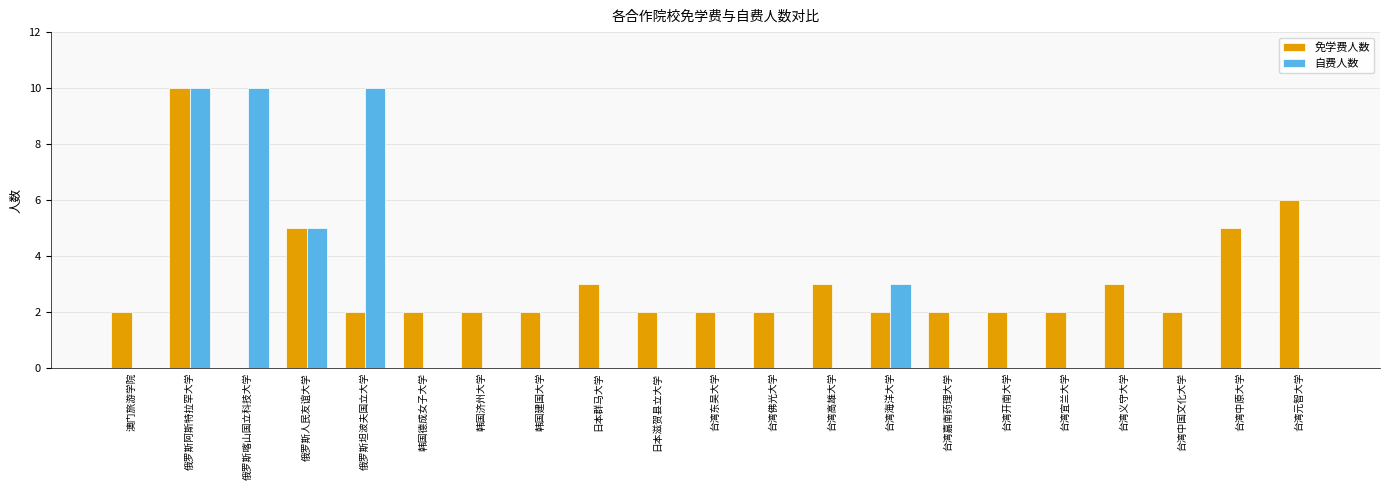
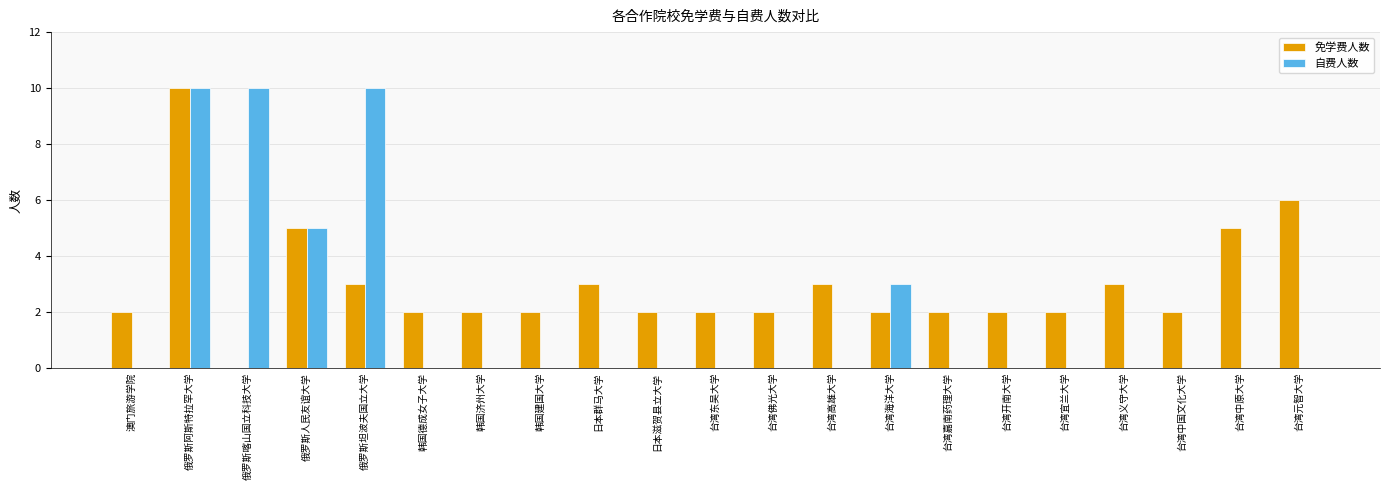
  {
    "免学费人数": {
      "澳门旅游学院": 2,
      "俄罗斯阿斯特拉罕大学": 10,
      "俄罗斯喀山国立科技大学": 0,
      "俄罗斯人民友谊大学": 5,
-     "俄罗斯坦波夫国立大学": 2,
+     "俄罗斯坦波夫国立大学": 3,
      "韩国德成女子大学": 2,
      "韩国济州大学": 2,
      "韩国建国大学": 2,
      "日本群马大学": 3,
      "日本滋贺县立大学": 2,
      "台湾东吴大学": 2,
      "台湾佛光大学": 2,
      "台湾高雄大学": 3,
      "台湾海洋大学": 2,
      "台湾嘉南药理大学": 2,
      "台湾开南大学": 2,
      "台湾宜兰大学": 2,
      "台湾义守大学": 3,
      "台湾中国文化大学": 2,
      "台湾中原大学": 5,
      "台湾元智大学": 6
    },
    "自费人数": {
      "澳门旅游学院": 0,
      "俄罗斯阿斯特拉罕大学": 10,
      "俄罗斯喀山国立科技大学": 10,
      "俄罗斯人民友谊大学": 5,
      "俄罗斯坦波夫国立大学": 10,
      "韩国德成女子大学": 0,
      "韩国济州大学": 0,
      "韩国建国大学": 0,
      "日本群马大学": 0,
      "日本滋贺县立大学": 0,
      "台湾东吴大学": 0,
      "台湾佛光大学": 0,
      "台湾高雄大学": 0,
      "台湾海洋大学": 3,
      "台湾嘉南药理大学": 0,
      "台湾开南大学": 0,
      "台湾宜兰大学": 0,
      "台湾义守大学": 0,
      "台湾中国文化大学": 0,
      "台湾中原大学": 0,
      "台湾元智大学": 0
    }
  }
